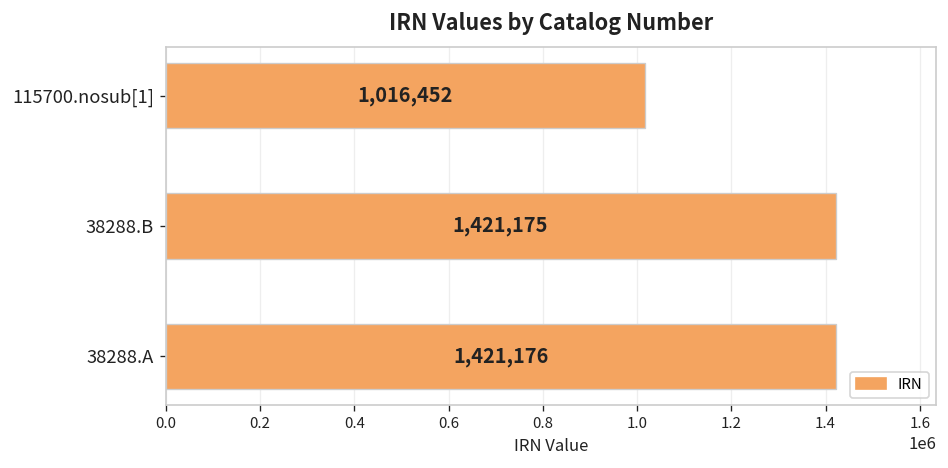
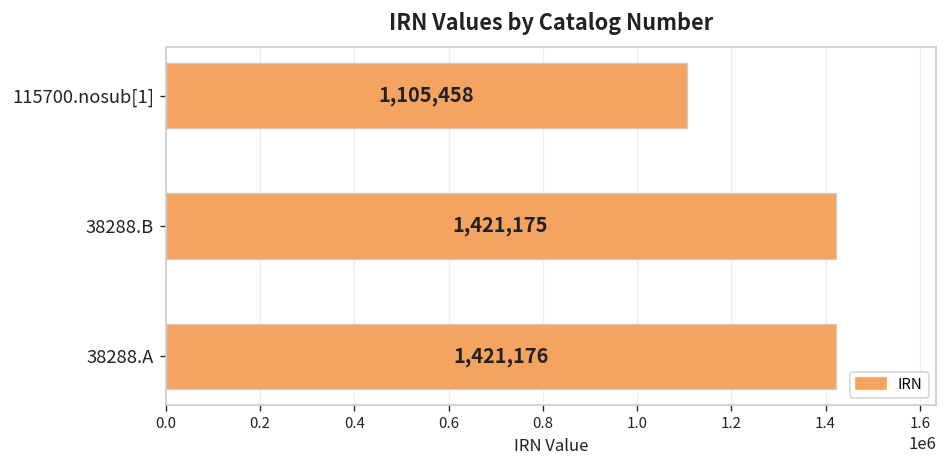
  {
-   "115700.nosub[1]": "1,016,452",
+   "115700.nosub[1]": "1,105,458",
    "38288.B": "1,421,175",
    "38288.A": "1,421,176"
  }
